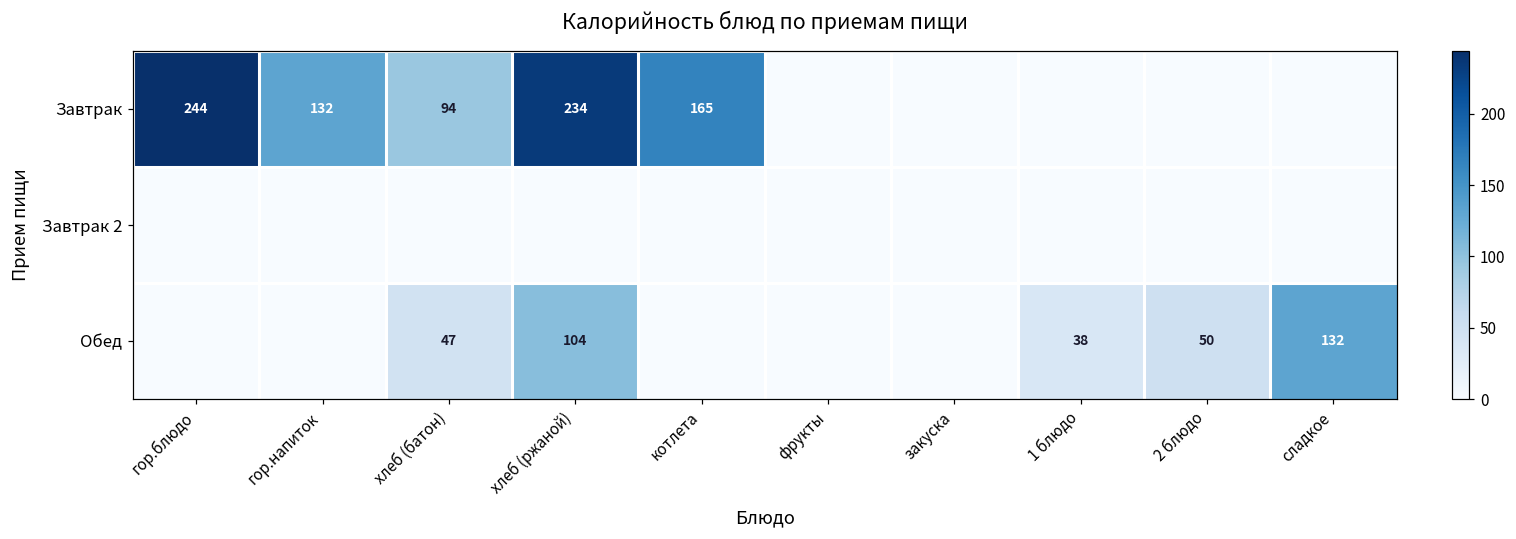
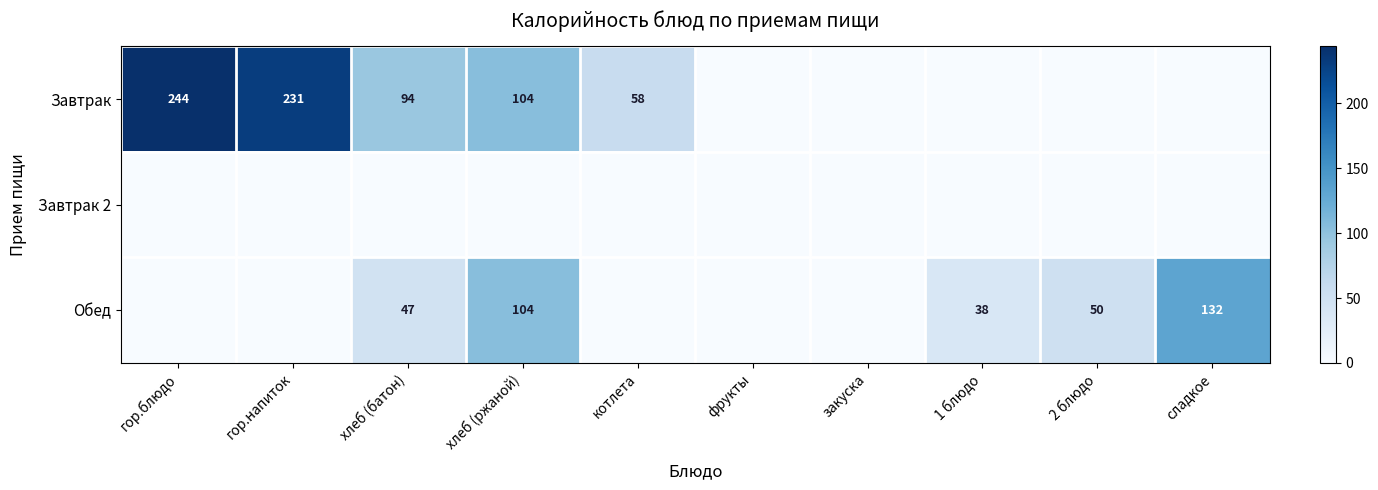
  {
    "Завтрак": {
      "гор.блюдо": 244,
-     "гор.напиток": 132,
+     "гор.напиток": 231,
      "хлеб (батон)": 94,
-     "хлеб (ржаной)": 234,
-     "котлета": 165
+     "хлеб (ржаной)": 104,
+     "котлета": 58
    },
    "Обед": {
      "хлеб (батон)": 47,
      "хлеб (ржаной)": 104,
      "1 блюдо": 38,
      "2 блюдо": 50,
      "сладкое": 132
    }
  }
